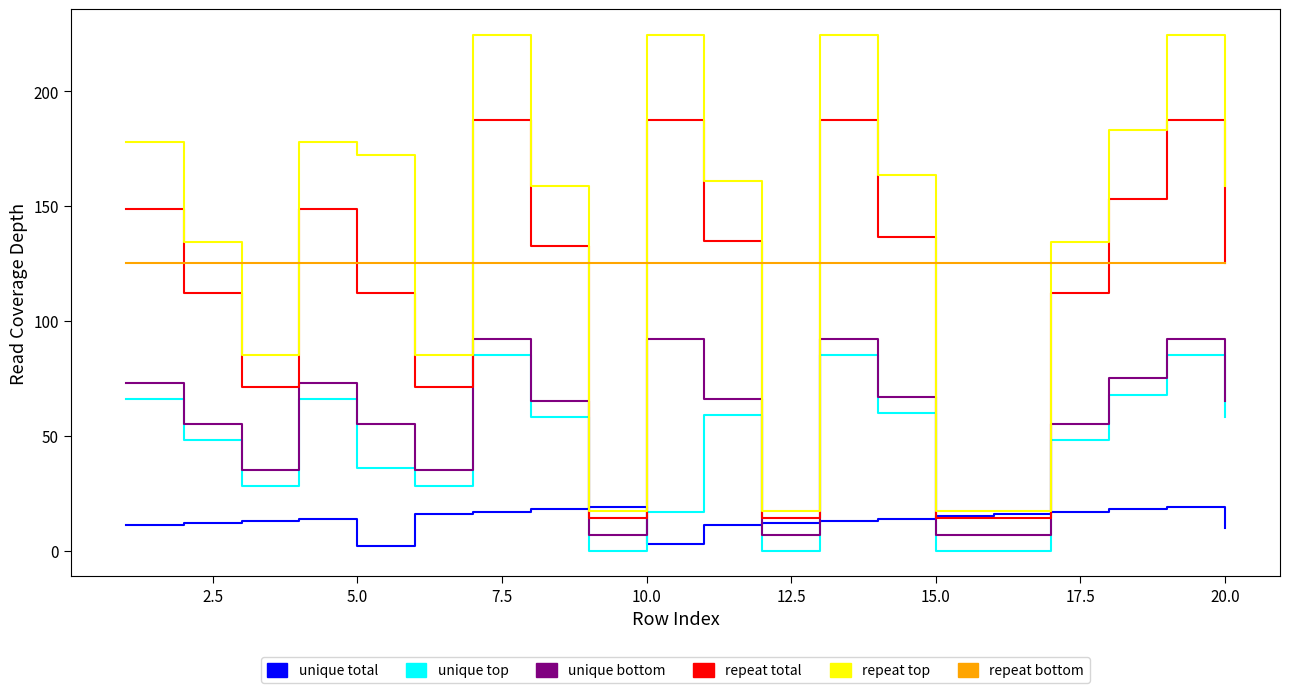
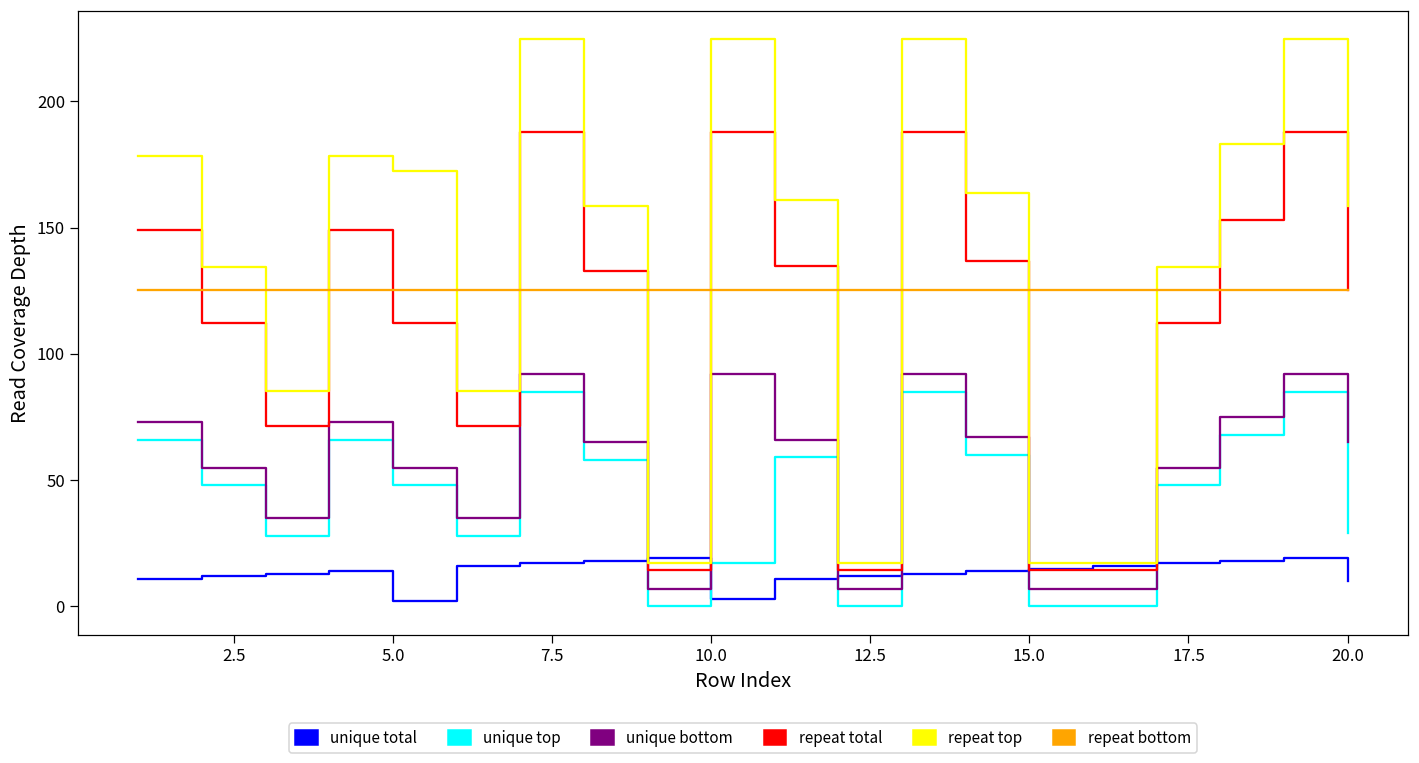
  {
    "unique total": {
      "5.0": 2,
      "10.0": 3,
      "20.0": 10
    },
    "unique top": {
-     "5.0": 36,
+     "5.0": 48,
      "10.0": 17,
      "15.0": 0,
-     "20.0": 58
+     "20.0": 29
    },
    "unique bottom": {
      "5.0": 55,
      "10.0": 92,
      "15.0": 7,
      "20.0": 65
    },
    "repeat total": {
      "5.0": 112,
      "10.0": 188
    },
    "repeat top": {
      "5.0": 172,
      "10.0": 225,
      "15.0": 17,
      "20.0": 159
    },
    "repeat bottom": {
      "5.0": 125,
      "10.0": 125,
      "15.0": 125
    }
  }
